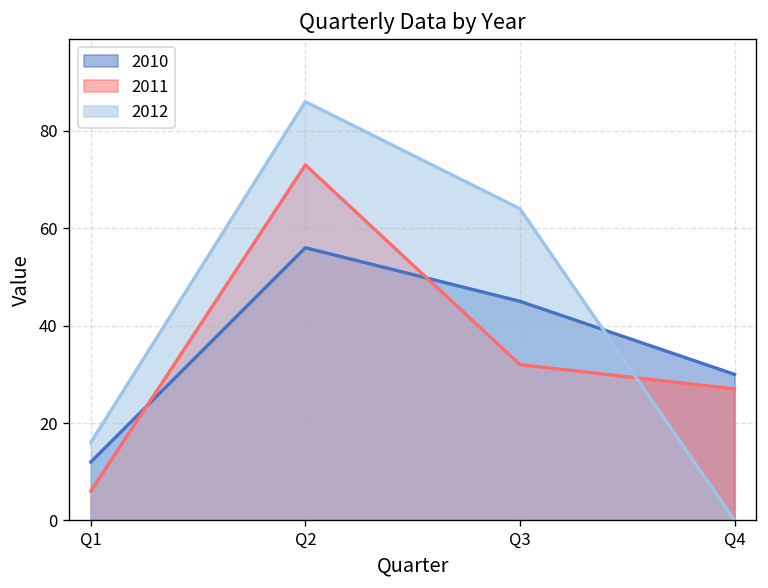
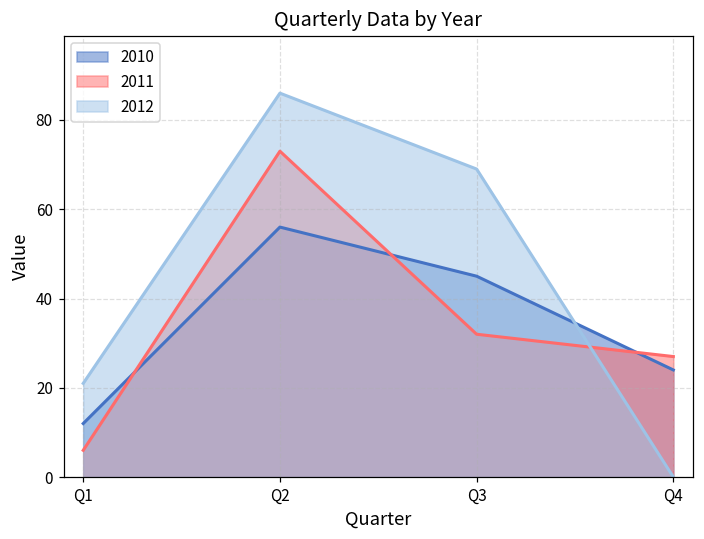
  {
    "2010": {
      "Q1": 12,
      "Q2": 56,
      "Q3": 45,
-     "Q4": 30
+     "Q4": 24
    },
    "2011": {
      "Q1": 6,
      "Q2": 73,
      "Q3": 32,
      "Q4": 27
    },
    "2012": {
-     "Q1": 16,
+     "Q1": 21,
      "Q2": 86,
-     "Q3": 64,
+     "Q3": 69,
      "Q4": 0
    }
  }
